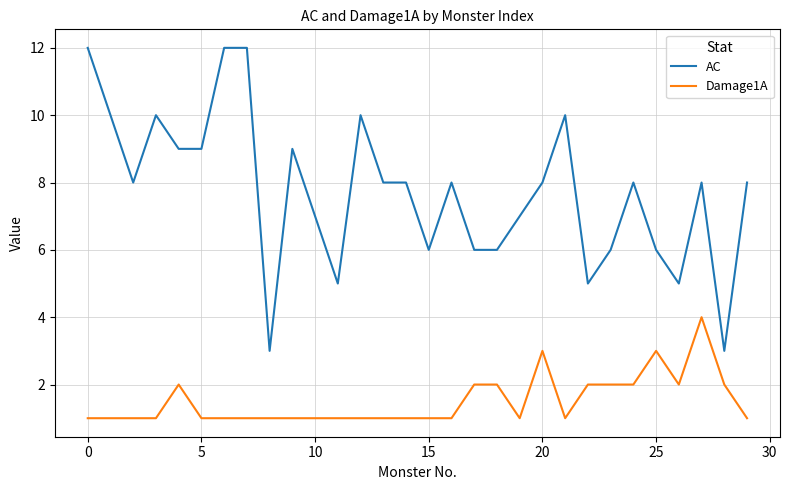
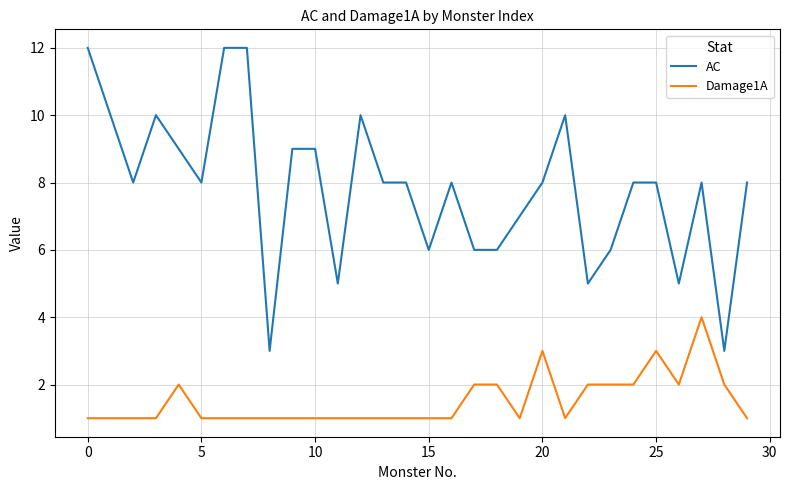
  {
    "AC": {
      "0": 12,
-     "5": 9,
-     "10": 7,
+     "5": 8,
+     "10": 9,
      "15": 6,
      "20": 8,
-     "25": 6
+     "25": 8
    },
    "Damage1A": {
      "0": 1,
      "5": 1,
      "10": 1,
      "15": 1,
      "20": 3,
      "25": 3
    }
  }
